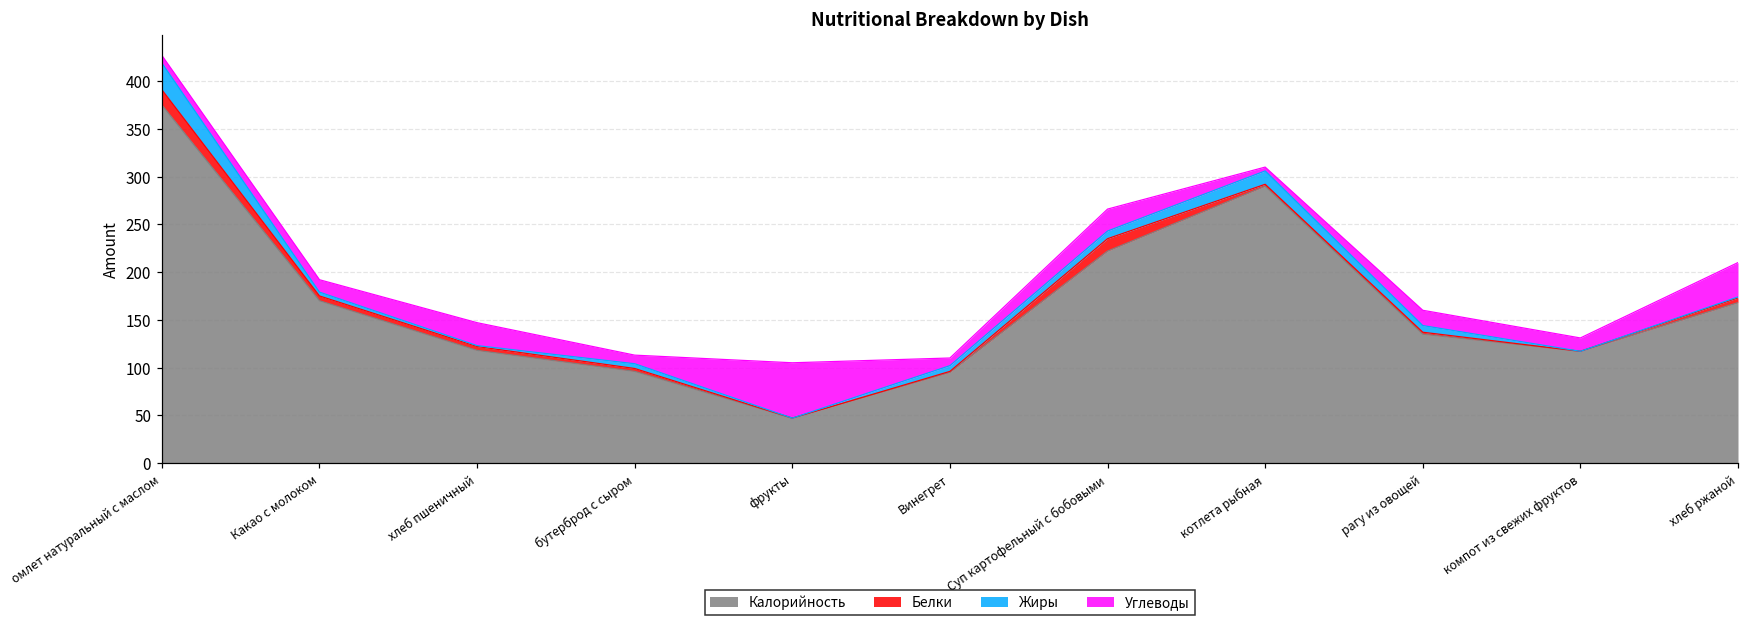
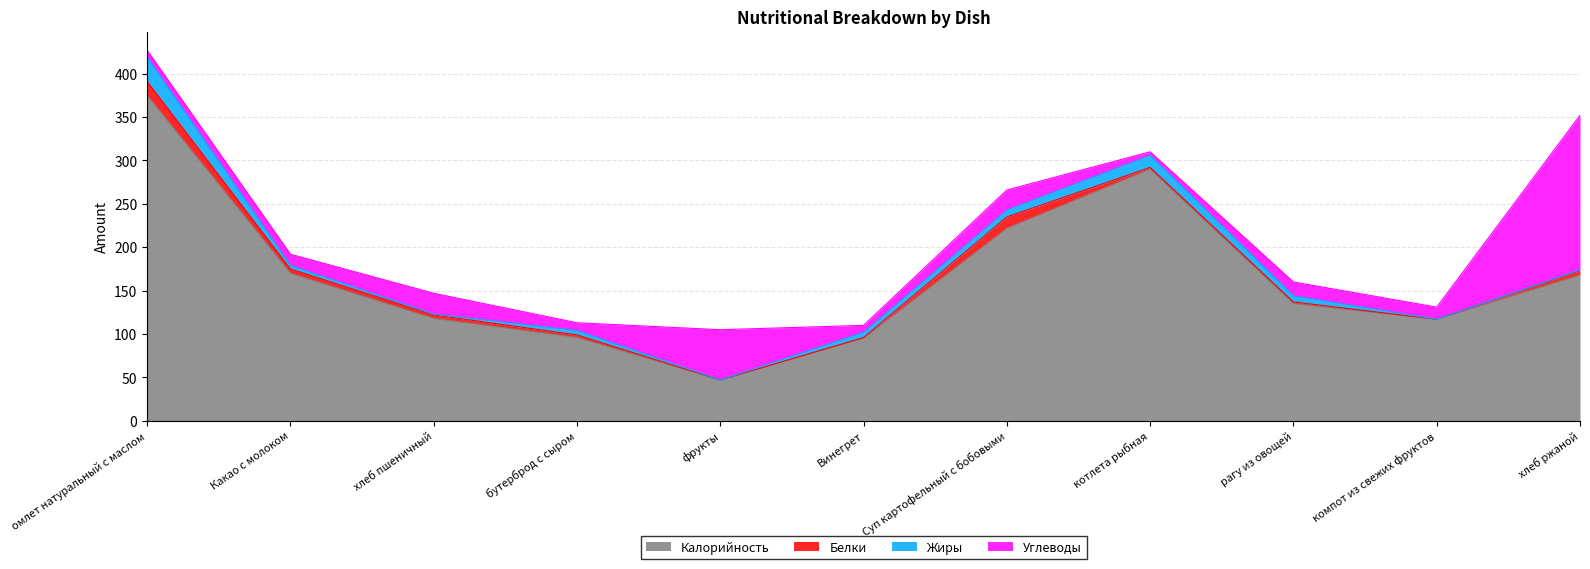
  {
    "Калорийность": {
      "омлет натуральный с маслом": 380,
      "Какао с молоком": 170,
      "хлеб пшеничный": 120,
      "бутерброд с сыром": 100,
      "Суп картофельный с бобовыми": 220,
      "хлеб ржаной": 170
    },
    "Белки": {
      "омлет натуральный с маслом": 20,
      "Какао с молоком": 10,
      "бутерброд с сыром": 0,
      "Суп картофельный с бобовыми": 10
    },
    "Жиры": {
      "омлет натуральный с маслом": 30,
      "Какао с молоком": 0,
      "бутерброд с сыром": 10,
      "Винегрет": 10,
      "Суп картофельный с бобовыми": 10,
      "котлета рыбная": 10,
      "рагу из овощей": 10
    },
    "Углеводы": {
      "омлет натуральный с маслом": 10,
      "Какао с молоком": 10,
      "хлеб пшеничный": 20,
      "бутерброд с сыром": 10,
      "фрукты": 60,
      "Винегрет": 10,
      "Суп картофельный с бобовыми": 20,
      "котлета рыбная": 0,
      "рагу из овощей": 20,
      "компот из свежих фруктов": 10,
-     "хлеб ржаной": 40
+     "хлеб ржаной": 180
    }
  }
